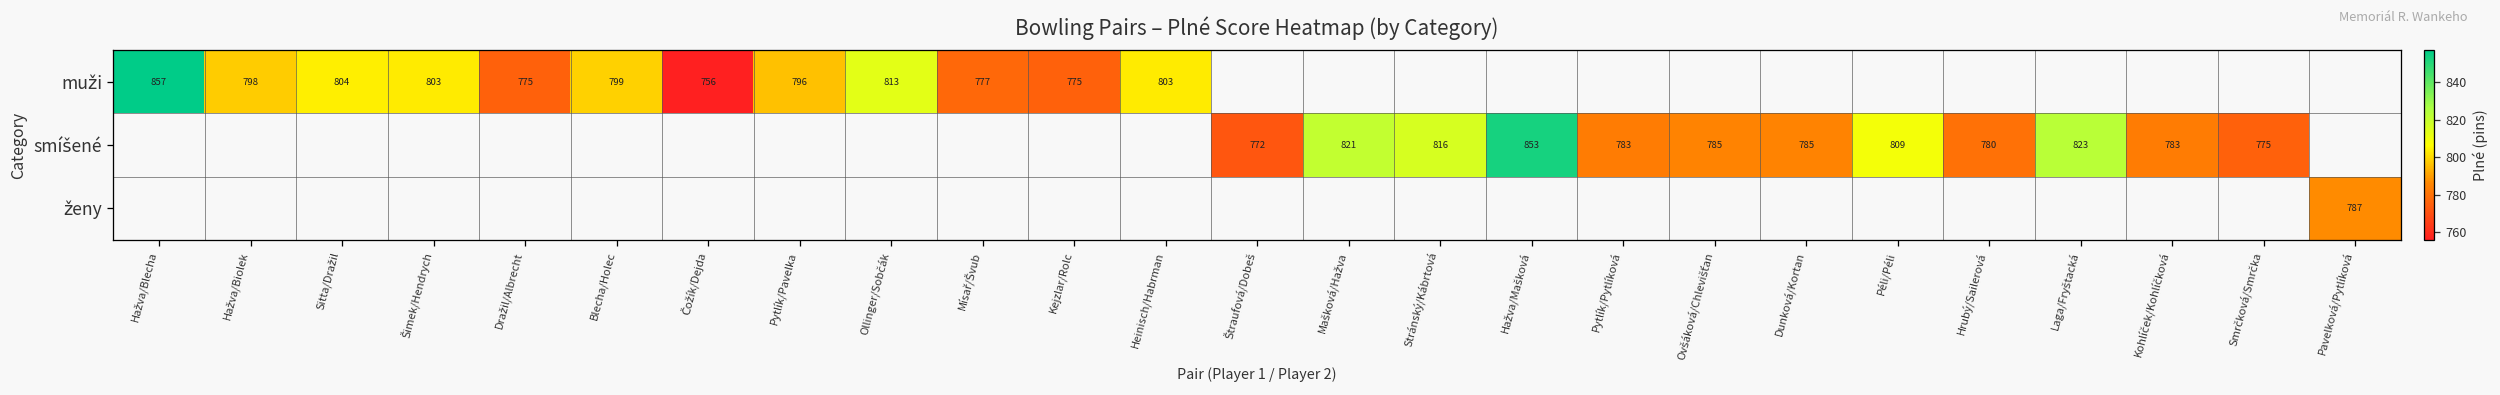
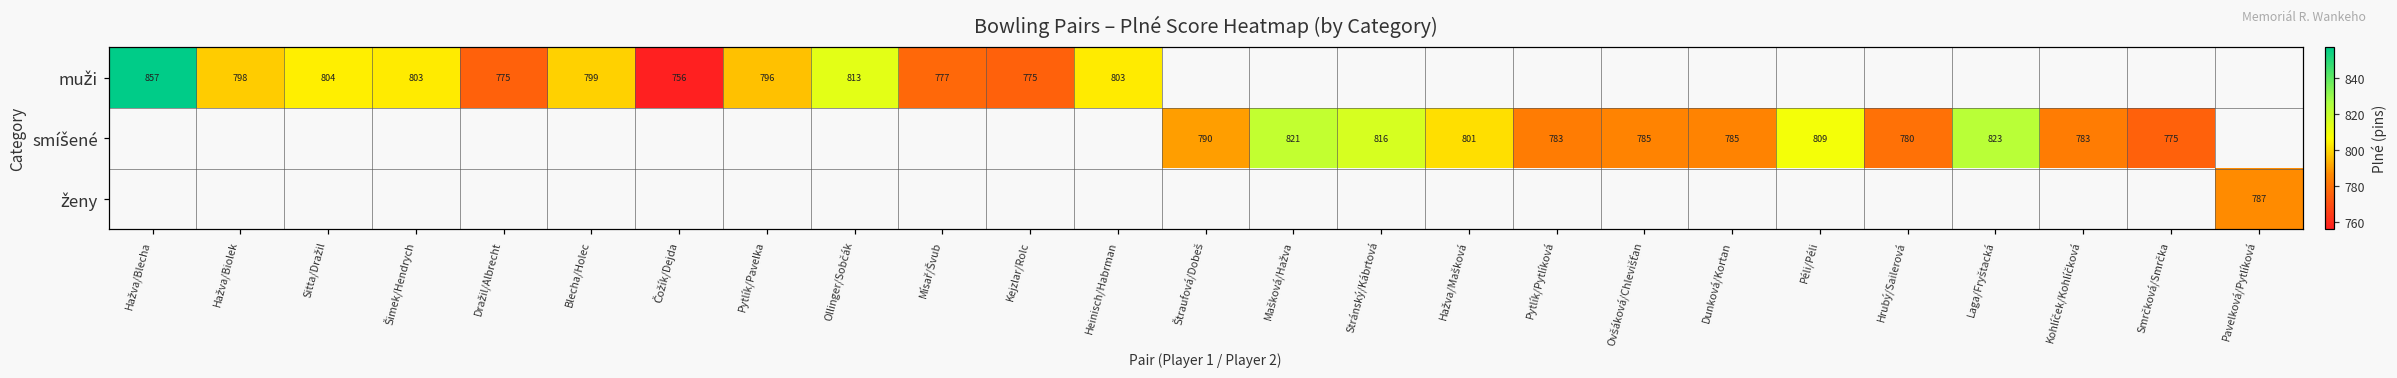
  {
    "muži": {
      "Hažva/Blecha": 857,
      "Hažva/Biolek": 798,
      "Sitta/Dražil": 804,
      "Šimek/Hendrych": 803,
      "Dražil/Albrecht": 775,
      "Blecha/Holec": 799,
      "Čožík/Dejda": 756,
      "Pytlík/Pavelka": 796,
      "Ollinger/Sobčák": 813,
      "Mísař/Švub": 777,
      "Kejzlar/Rolc": 775,
      "Heinisch/Habrman": 803
    },
    "smíšené": {
-     "Štraufová/Dobeš": 772,
+     "Štraufová/Dobeš": 790,
      "Mašková/Hažva": 821,
      "Stránský/Kábrtová": 816,
-     "Hažva/Mašková": 853,
+     "Hažva/Mašková": 801,
      "Pytlík/Pytlíková": 783,
      "Ovšáková/Chlevišťan": 785,
      "Dunková/Kortan": 785,
      "Péli/Péli": 809,
      "Hrubý/Sailerová": 780,
      "Laga/Fryštacká": 823,
      "Kohlíček/Kohlíčková": 783,
      "Smrčková/Smrčka": 775
    },
    "ženy": {
      "Pavelková/Pytlíková": 787
    }
  }
